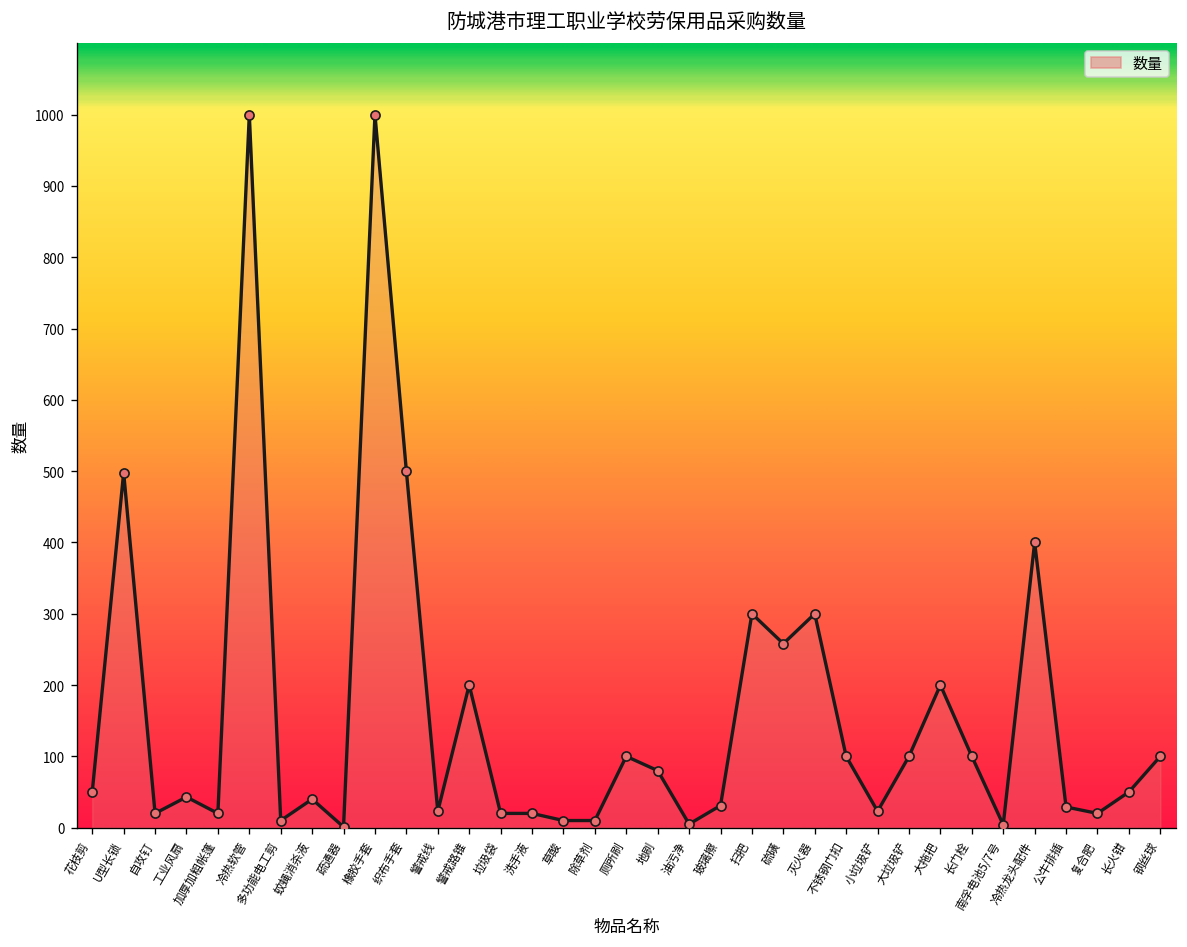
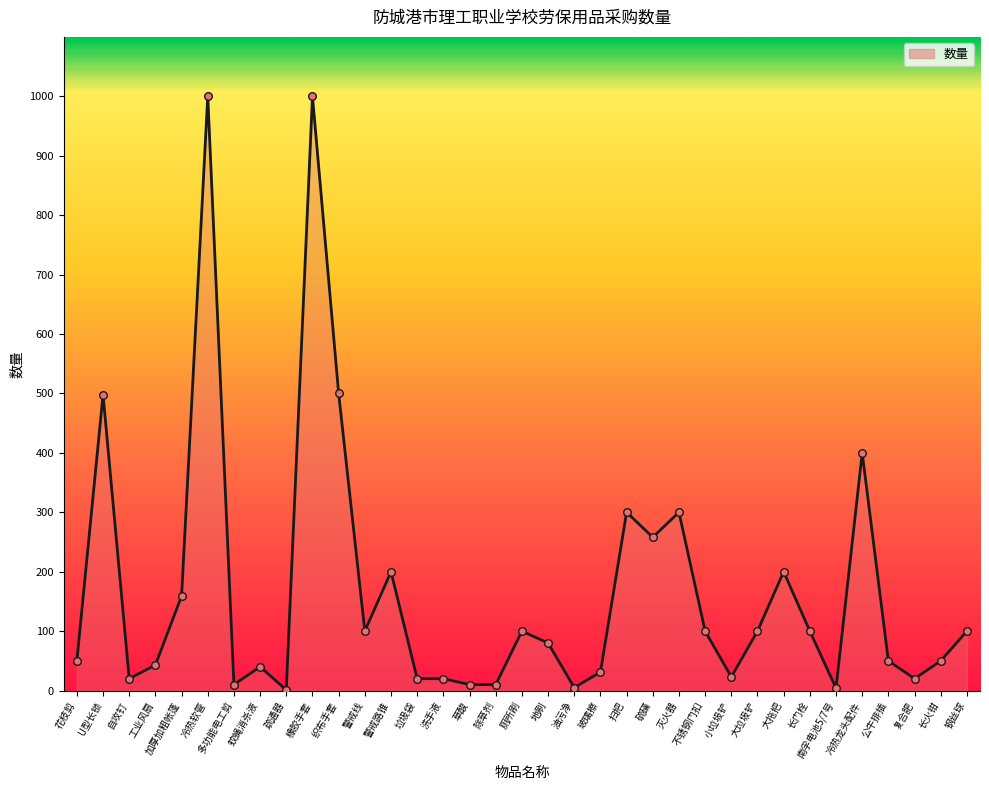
  {
    "花枝剪": 50,
    "U型长锁": 500,
    "自攻钉": 20,
    "工业风扇": 40,
-   "加厚加粗帐篷": 20,
+   "加厚加粗帐篷": 160,
    "冷热软管": 1000,
    "多功能电工剪": 10,
    "蚊蝇消杀液": 40,
    "疏通器": 0,
    "橡胶手套": 1000,
    "织布手套": 500,
-   "警戒线": 20,
+   "警戒线": 100,
    "警戒路锥": 200,
    "垃圾袋": 20,
    "洗手液": 20,
    "草酸": 10,
    "除草剂": 10,
    "厕所刷": 100,
    "地刷": 80,
    "油污净": 10,
    "玻璃擦": 30,
    "扫把": 300,
    "硫磺": 260,
    "灭火器": 300,
    "不锈钢门扣": 100,
    "小垃圾铲": 20,
    "大垃圾铲": 100,
    "大拖把": 200,
    "长门栓": 100,
    "南孚电池5/7号": 0,
    "冷热龙头配件": 400,
-   "公牛排插": 30,
+   "公牛排插": 50,
    "复合肥": 20,
    "长火钳": 50,
    "钢丝球": 100
  }
